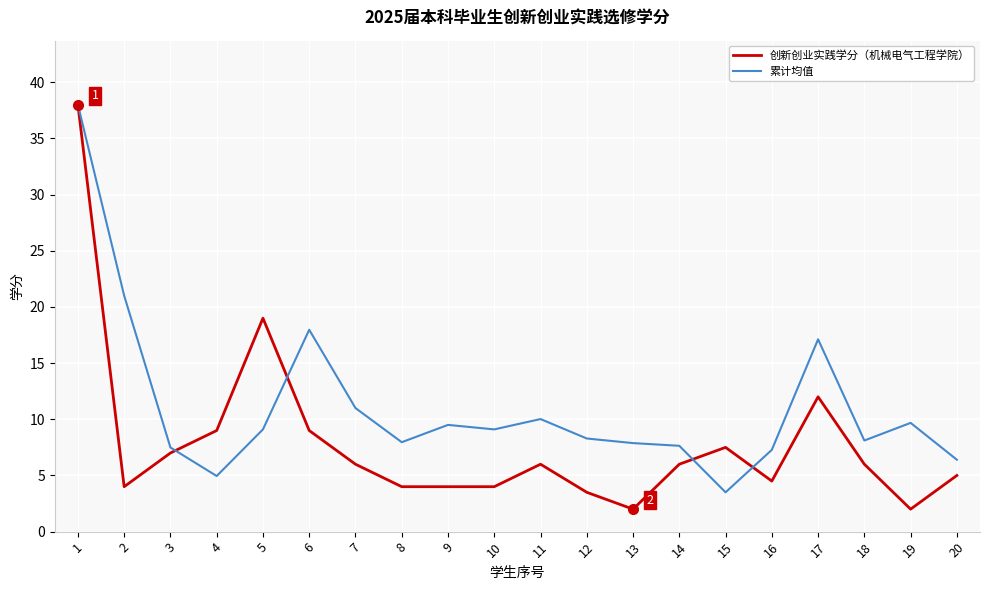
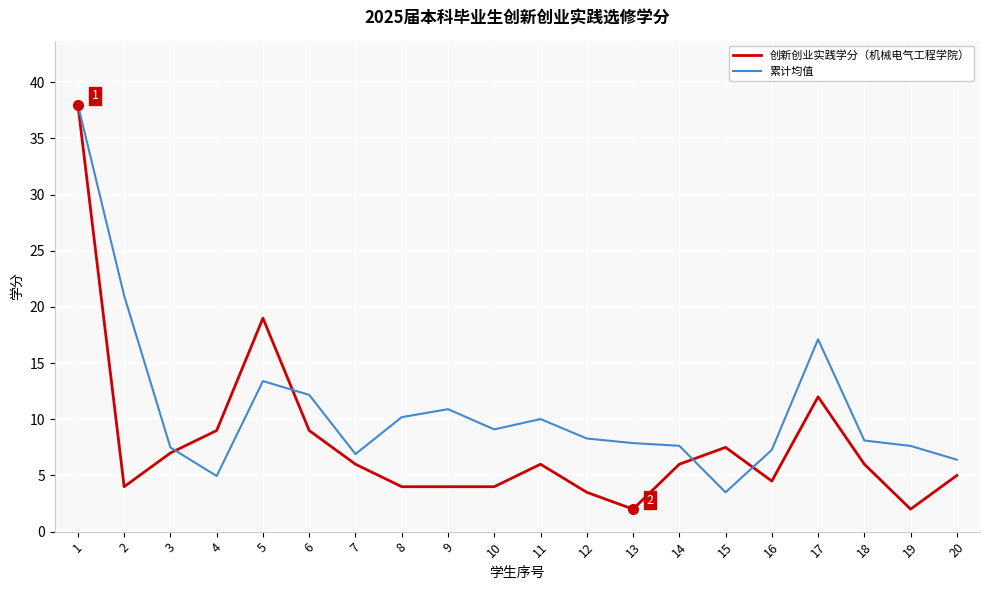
  {
    "累计均值": {
      "2": 21.0,
      "3": 7.5,
      "4": 5.0,
-     "5": 9.1,
-     "6": 18.0,
-     "7": 11.0,
-     "8": 8.0,
-     "9": 9.5,
+     "5": 13.4,
+     "6": 12.2,
+     "7": 6.9,
+     "8": 10.2,
+     "9": 10.9,
      "10": 9.1,
      "11": 10.0,
      "12": 8.3,
      "13": 7.9,
      "14": 7.6,
      "15": 3.5,
      "16": 7.3,
      "17": 17.1,
      "18": 8.1,
-     "19": 9.7,
+     "19": 7.6,
      "20": 6.4
    }
  }
